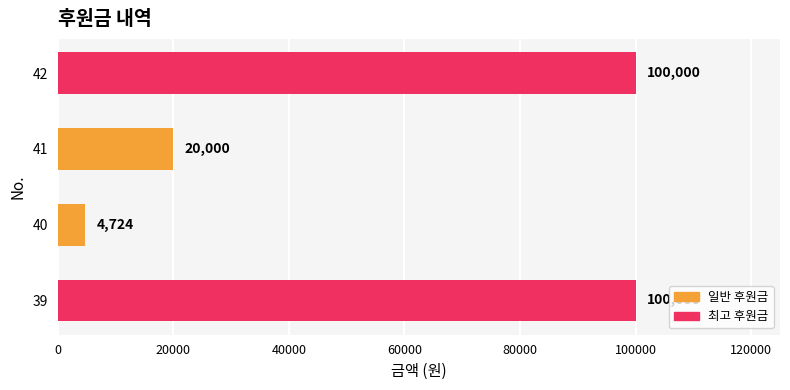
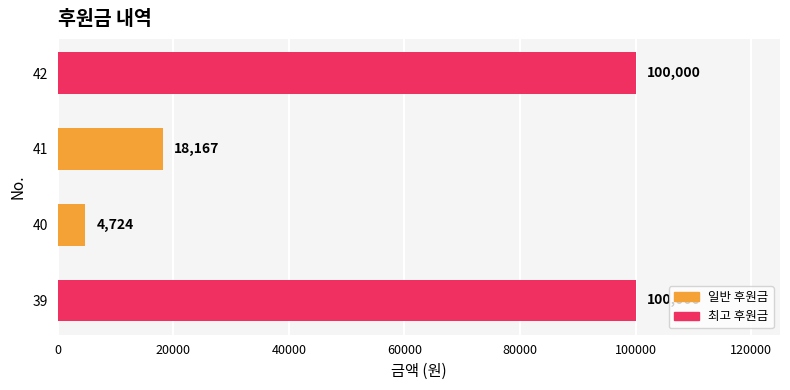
  {
    "42": "100,000",
-   "41": "20,000",
+   "41": "18,167",
    "40": "4,724"
  }
